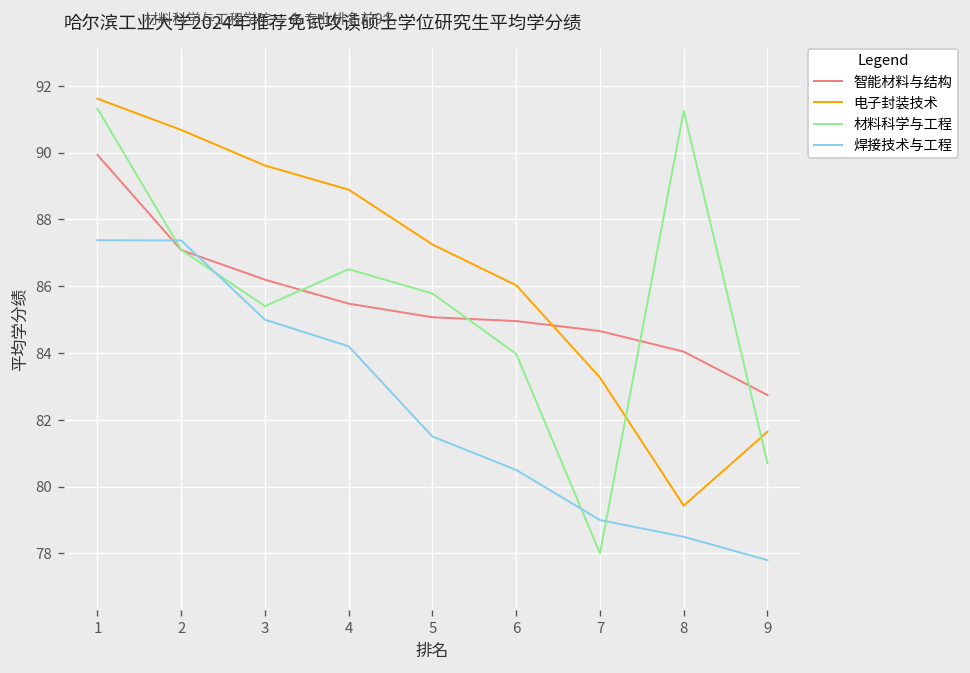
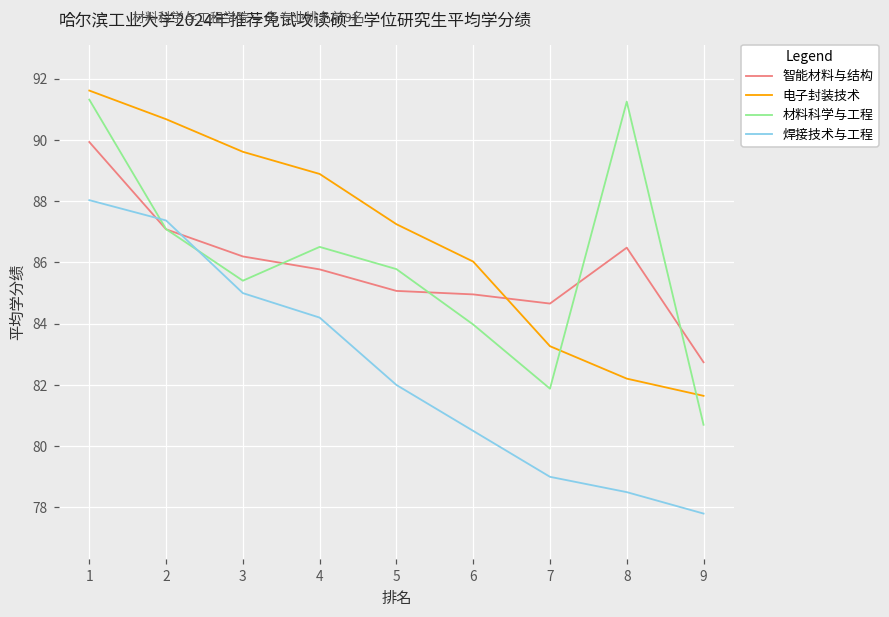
  {
    "智能材料与结构": {
      "1": 89.9,
      "3": 86.2,
-     "4": 85.5,
+     "4": 85.8,
      "5": 85.1,
      "6": 85.0,
      "7": 84.7,
-     "8": 84.0,
+     "8": 86.5,
      "9": 82.7
    },
    "电子封装技术": {
      "1": 91.6,
      "2": 90.7,
      "3": 89.6,
      "4": 88.9,
      "5": 87.3,
      "6": 86.0,
      "7": 83.3,
-     "8": 79.4,
+     "8": 82.2,
      "9": 81.6
    },
    "材料科学与工程": {
      "1": 91.3,
      "3": 85.4,
      "4": 86.5,
      "5": 85.8,
      "6": 84.0,
-     "7": 78.0,
+     "7": 81.9,
      "8": 91.3,
      "9": 80.7
    },
    "焊接技术与工程": {
-     "1": 87.4,
+     "1": 88.0,
      "2": 87.4,
      "3": 85.0,
      "4": 84.2,
-     "5": 81.5,
+     "5": 82.0,
      "6": 80.5,
      "7": 79.0,
      "8": 78.5,
      "9": 77.8
    }
  }
